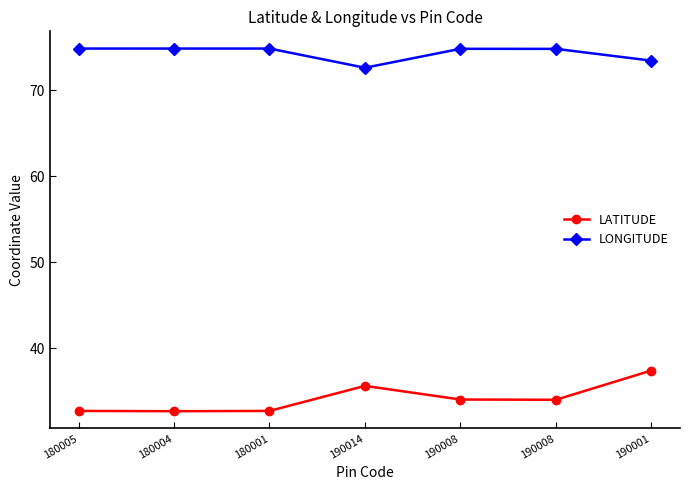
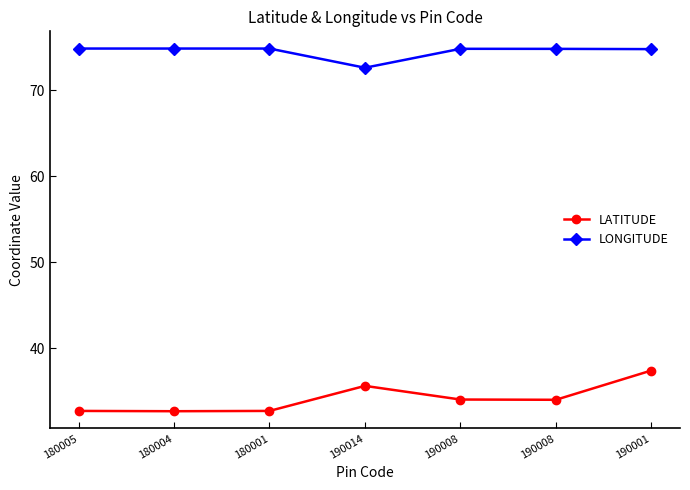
  {
    "LATITUDE": {
      "180005": 33,
      "180004": 33,
      "180001": 33,
      "190014": 36,
      "190001": 37
    },
    "LONGITUDE": {
      "180005": 75,
      "180004": 75,
      "180001": 75,
      "190014": 73,
-     "190001": 73
+     "190001": 75
    }
  }
